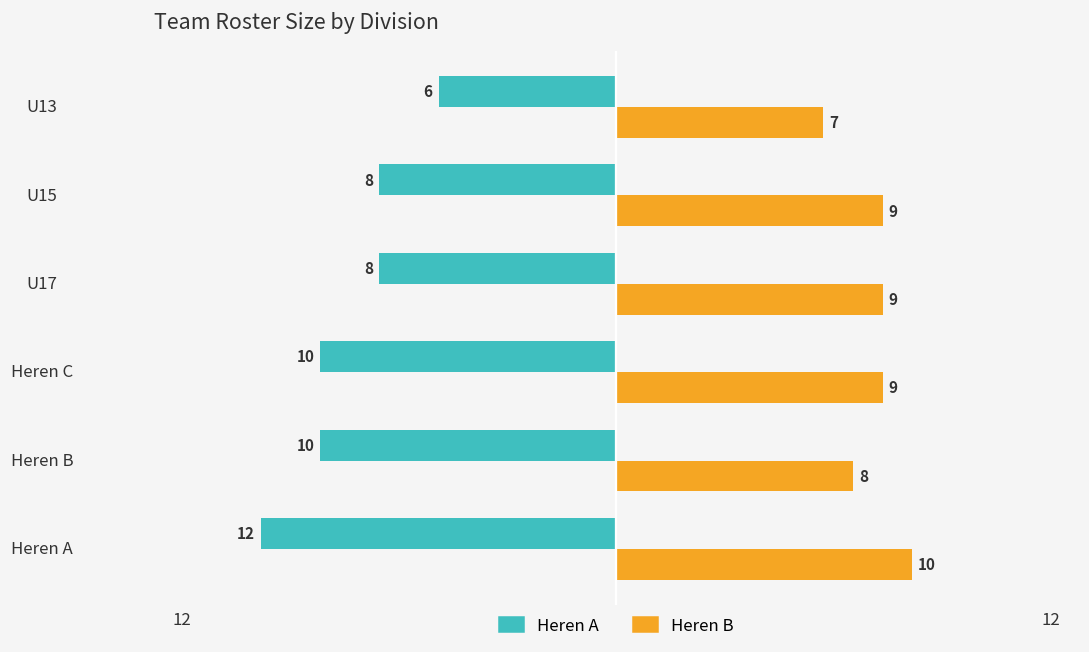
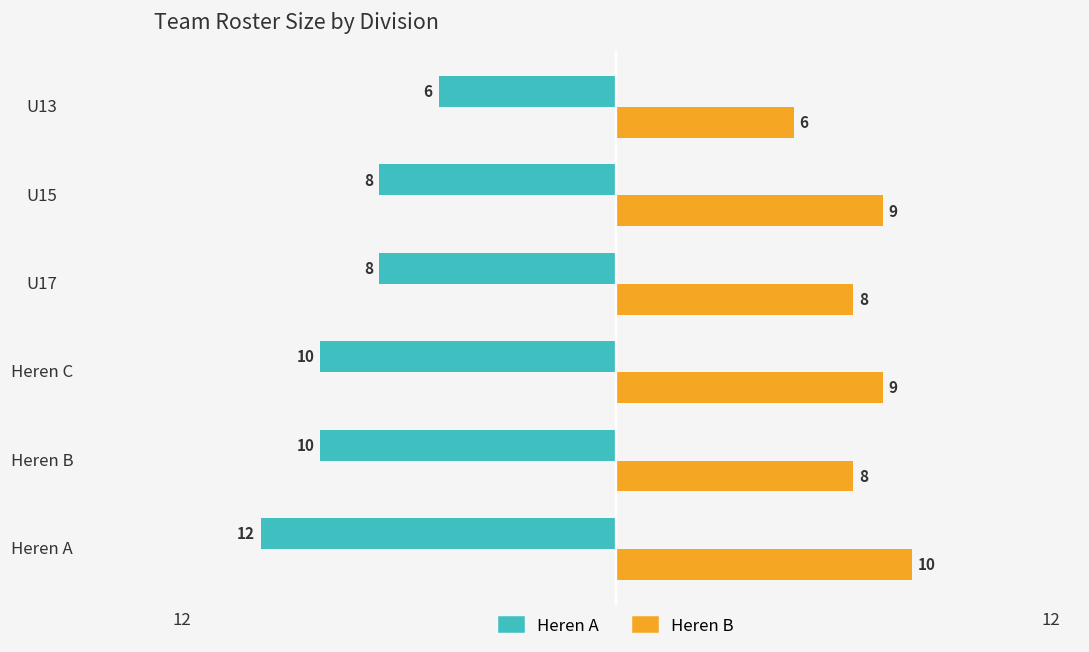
  {
    "Heren B": {
-     "U13": 7,
+     "U13": 6,
      "U15": 9,
-     "U17": 9,
+     "U17": 8,
      "Heren C": 9,
      "Heren B": 8,
      "Heren A": 10
    }
  }
